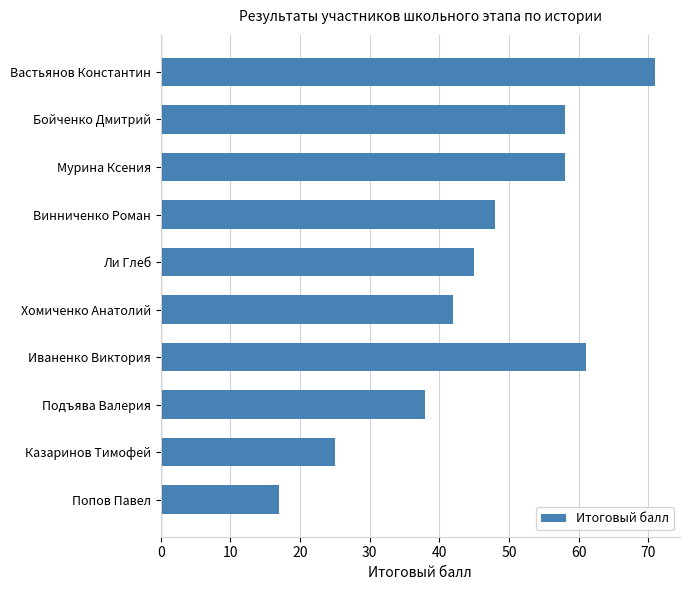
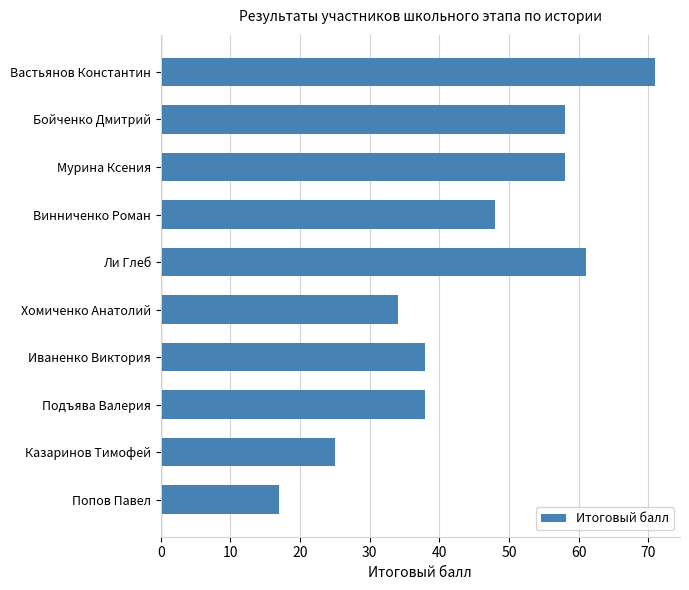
  {
    "Вастьянов Константин": 71,
    "Бойченко Дмитрий": 58,
    "Мурина Ксения": 58,
    "Винниченко Роман": 48,
-   "Ли Глеб": 45,
-   "Хомиченко Анатолий": 42,
-   "Иваненко Виктория": 61,
+   "Ли Глеб": 61,
+   "Хомиченко Анатолий": 34,
+   "Иваненко Виктория": 38,
    "Подъява Валерия": 38,
    "Казаринов Тимофей": 25,
    "Попов Павел": 17
  }
